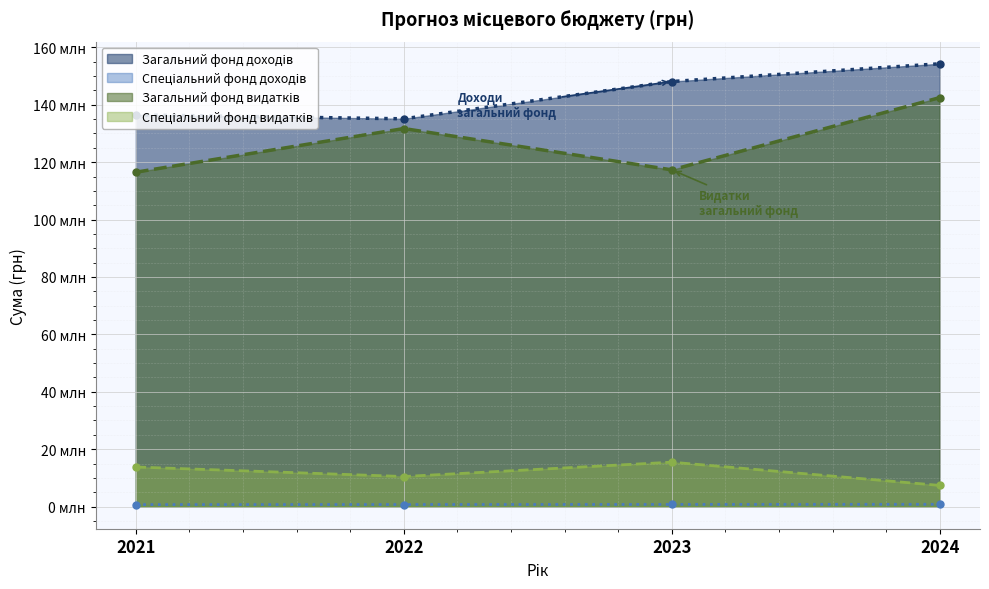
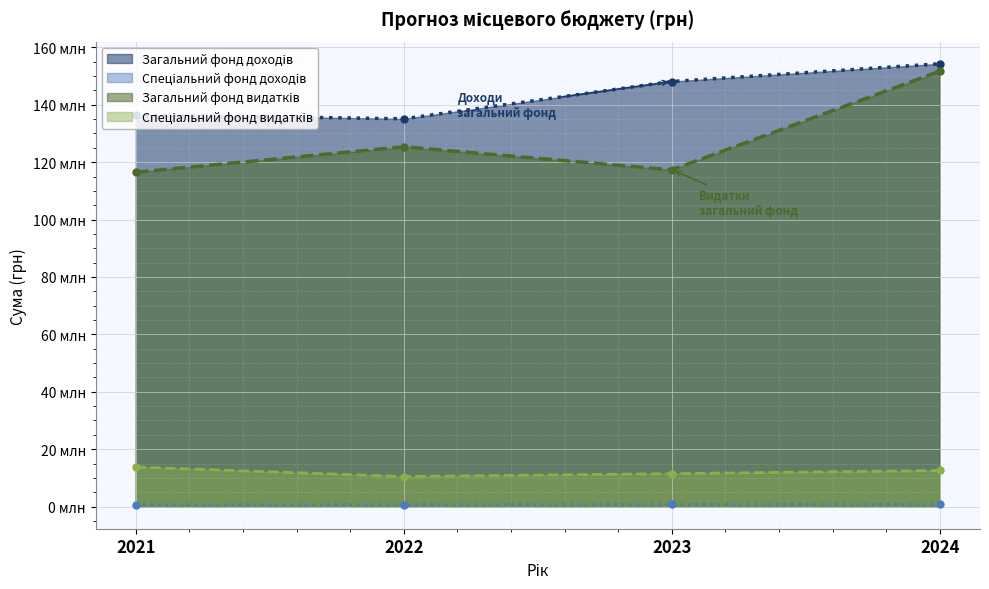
  {
    "Загальний фонд доходів": {
      "2022": "135 млн",
      "2023": "148 млн",
      "2024": "154 млн"
    },
    "Спеціальний фонд доходів": {
      "2021": "1 млн",
      "2022": "1 млн",
      "2023": "1 млн",
      "2024": "1 млн"
    },
    "Загальний фонд видатків": {
      "2021": "117 млн",
-     "2022": "132 млн",
+     "2022": "125 млн",
      "2023": "117 млн",
-     "2024": "143 млн"
+     "2024": "152 млн"
    },
    "Спеціальний фонд видатків": {
      "2021": "14 млн",
      "2022": "10 млн",
-     "2023": "15 млн",
-     "2024": "7 млн"
+     "2023": "11 млн",
+     "2024": "13 млн"
    }
  }
